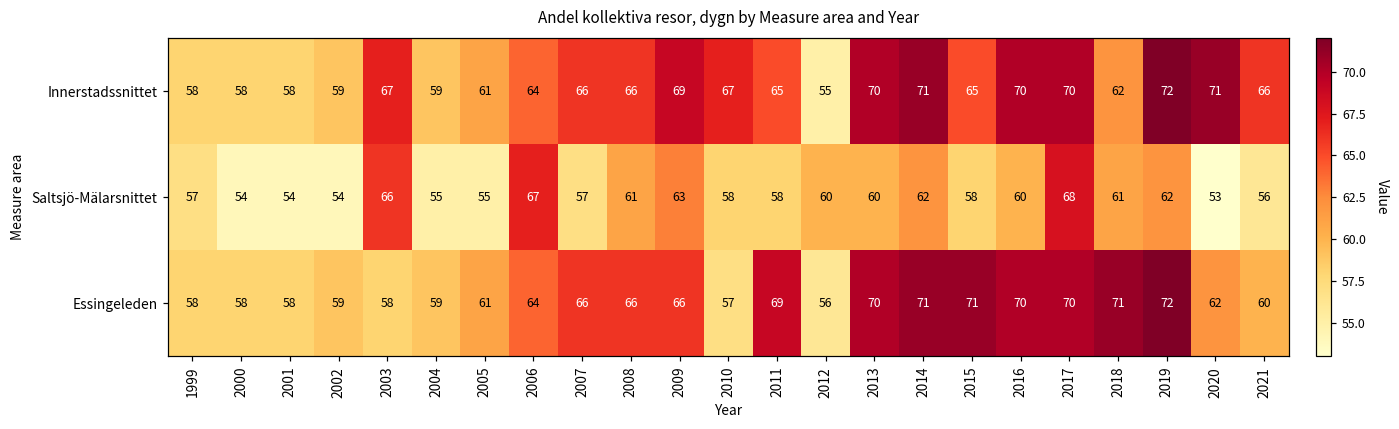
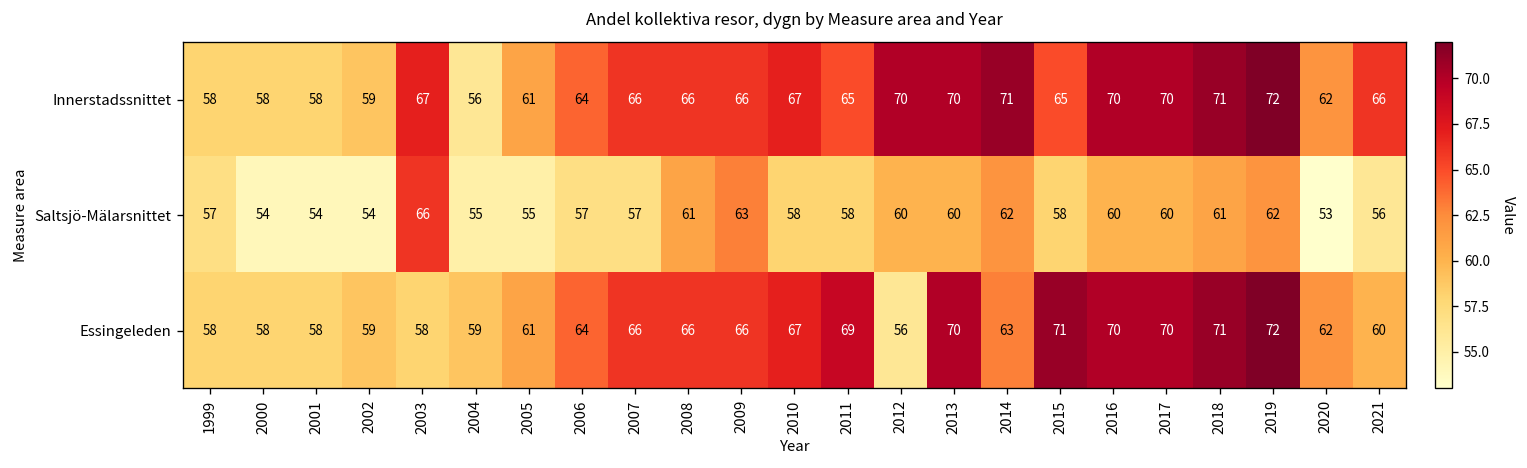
  {
    "Innerstadssnittet": {
      "1999": 58,
      "2000": 58,
      "2001": 58,
      "2002": 59,
      "2003": 67,
-     "2004": 59,
+     "2004": 56,
      "2005": 61,
      "2006": 64,
      "2007": 66,
      "2008": 66,
-     "2009": 69,
+     "2009": 66,
      "2010": 67,
      "2011": 65,
-     "2012": 55,
+     "2012": 70,
      "2013": 70,
      "2014": 71,
      "2015": 65,
      "2016": 70,
      "2017": 70,
-     "2018": 62,
+     "2018": 71,
      "2019": 72,
-     "2020": 71,
+     "2020": 62,
      "2021": 66
    },
    "Saltsjö-Mälarsnittet": {
      "1999": 57,
      "2000": 54,
      "2001": 54,
      "2002": 54,
      "2003": 66,
      "2004": 55,
      "2005": 55,
-     "2006": 67,
+     "2006": 57,
      "2007": 57,
      "2008": 61,
      "2009": 63,
      "2010": 58,
      "2011": 58,
      "2012": 60,
      "2013": 60,
      "2014": 62,
      "2015": 58,
      "2016": 60,
-     "2017": 68,
+     "2017": 60,
      "2018": 61,
      "2019": 62,
      "2020": 53,
      "2021": 56
    },
    "Essingeleden": {
      "1999": 58,
      "2000": 58,
      "2001": 58,
      "2002": 59,
      "2003": 58,
      "2004": 59,
      "2005": 61,
      "2006": 64,
      "2007": 66,
      "2008": 66,
      "2009": 66,
-     "2010": 57,
+     "2010": 67,
      "2011": 69,
      "2012": 56,
      "2013": 70,
-     "2014": 71,
+     "2014": 63,
      "2015": 71,
      "2016": 70,
      "2017": 70,
      "2018": 71,
      "2019": 72,
      "2020": 62,
      "2021": 60
    }
  }
